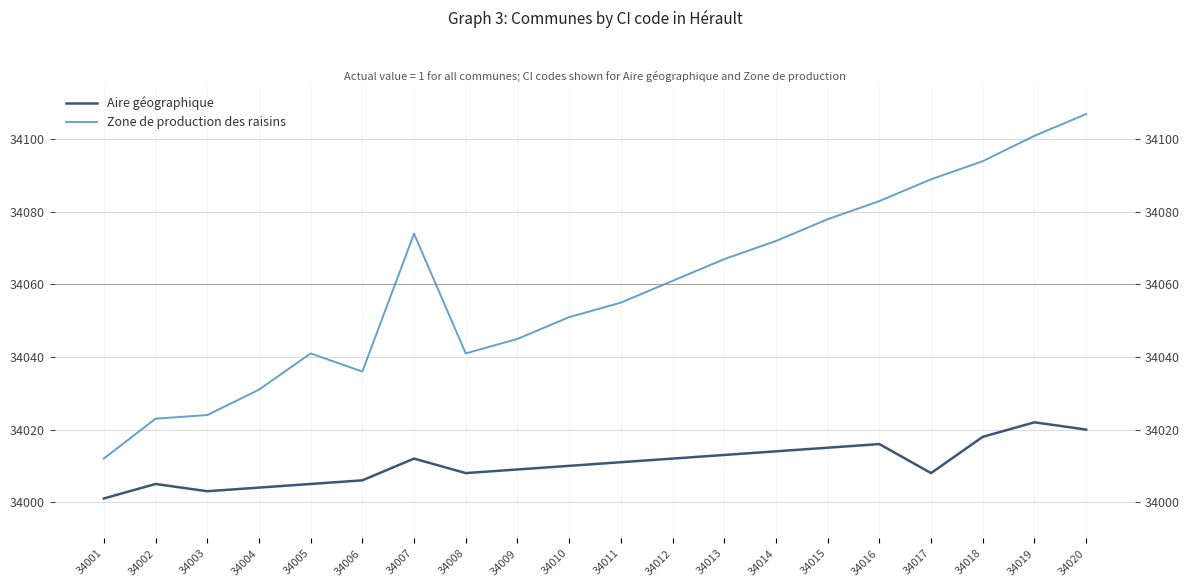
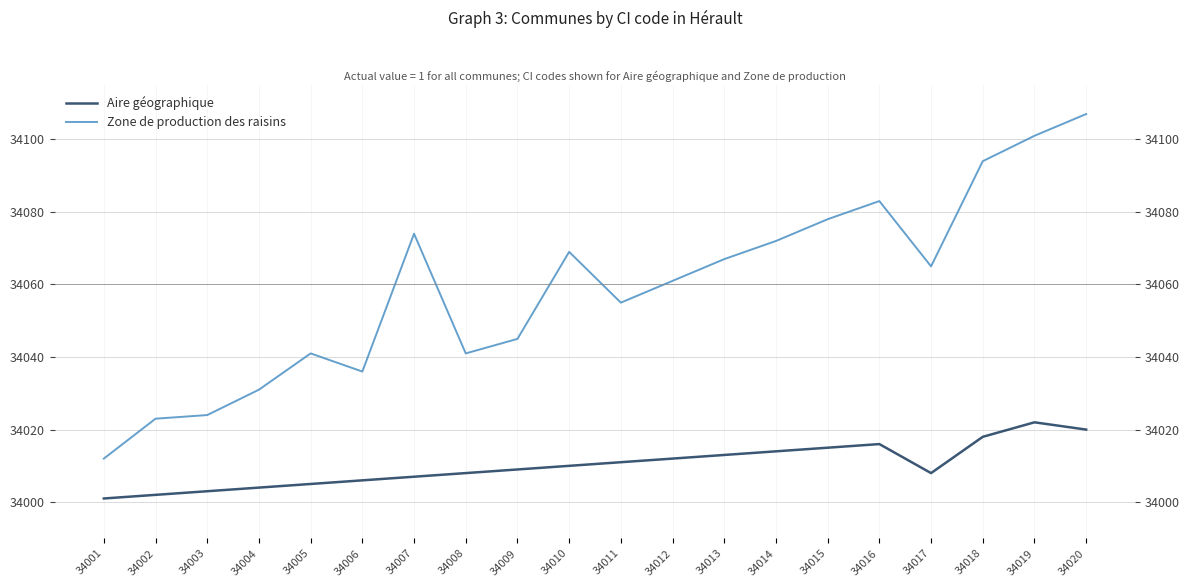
  {
    "Aire géographique": {
      "34001": 34001,
-     "34002": 34005,
+     "34002": 34002,
      "34003": 34003,
      "34004": 34004,
      "34005": 34005,
      "34006": 34006,
-     "34007": 34012,
+     "34007": 34007,
      "34008": 34008,
      "34009": 34009,
      "34010": 34010,
      "34011": 34011,
      "34012": 34012,
      "34013": 34013,
      "34014": 34014,
      "34015": 34015,
      "34016": 34016,
      "34017": 34008,
      "34018": 34018,
      "34019": 34022,
      "34020": 34020
    },
    "Zone de production des raisins": {
      "34001": 34012,
      "34002": 34023,
      "34003": 34024,
      "34004": 34031,
      "34005": 34041,
      "34006": 34036,
      "34007": 34074,
      "34008": 34041,
      "34009": 34045,
-     "34010": 34051,
+     "34010": 34069,
      "34011": 34055,
      "34012": 34061,
      "34013": 34067,
      "34014": 34072,
      "34015": 34078,
      "34016": 34083,
-     "34017": 34089,
+     "34017": 34065,
      "34018": 34094,
      "34019": 34101,
      "34020": 34107
    }
  }
